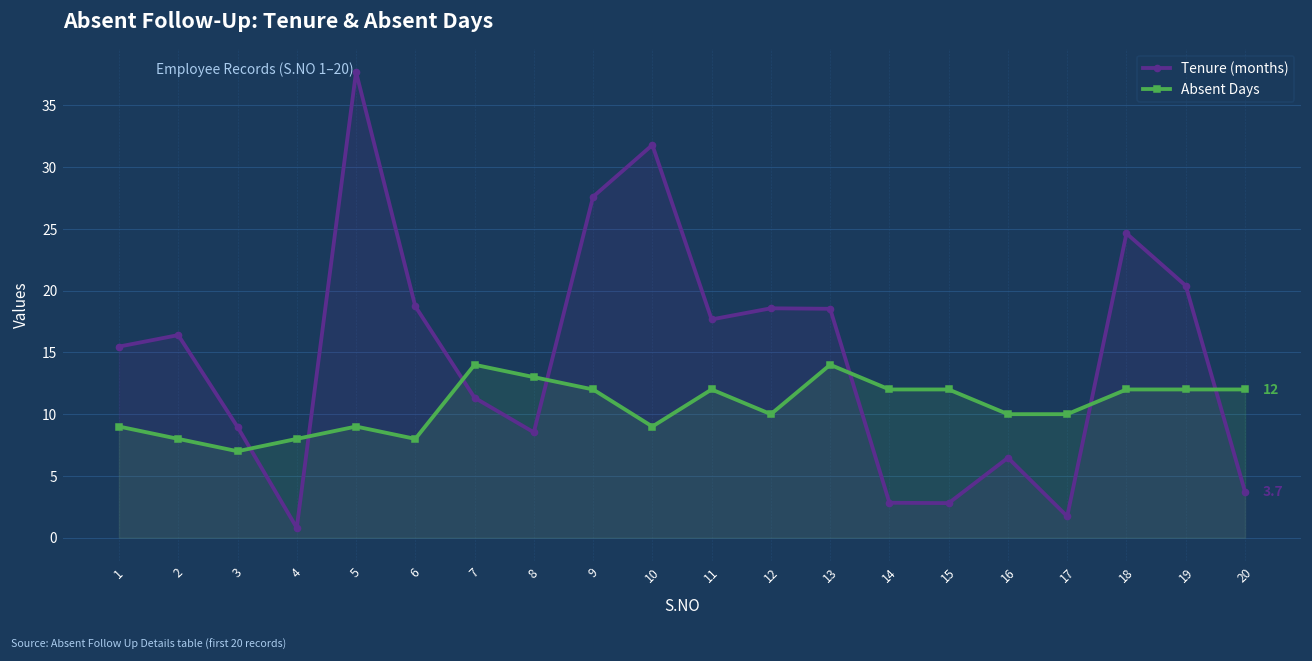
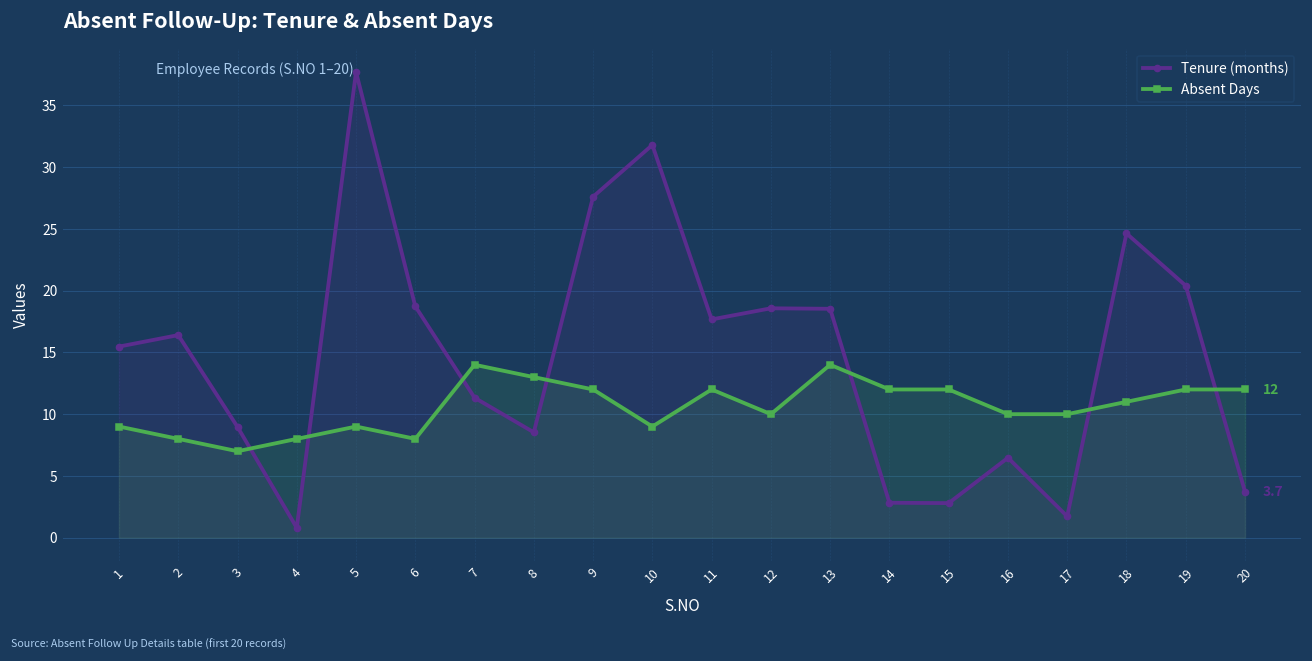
  {
    "Tenure (months)": {
      "20": 3.7
    },
    "Absent Days": {
      "1": 9,
      "2": 8,
      "3": 7,
      "4": 8,
      "5": 9,
      "6": 8,
      "7": 14,
      "8": 13,
      "9": 12,
      "10": 9,
      "11": 12,
      "12": 10,
      "13": 14,
      "14": 12,
      "15": 12,
      "16": 10,
      "17": 10,
-     "18": 12,
+     "18": 11,
      "19": 12
    }
  }
